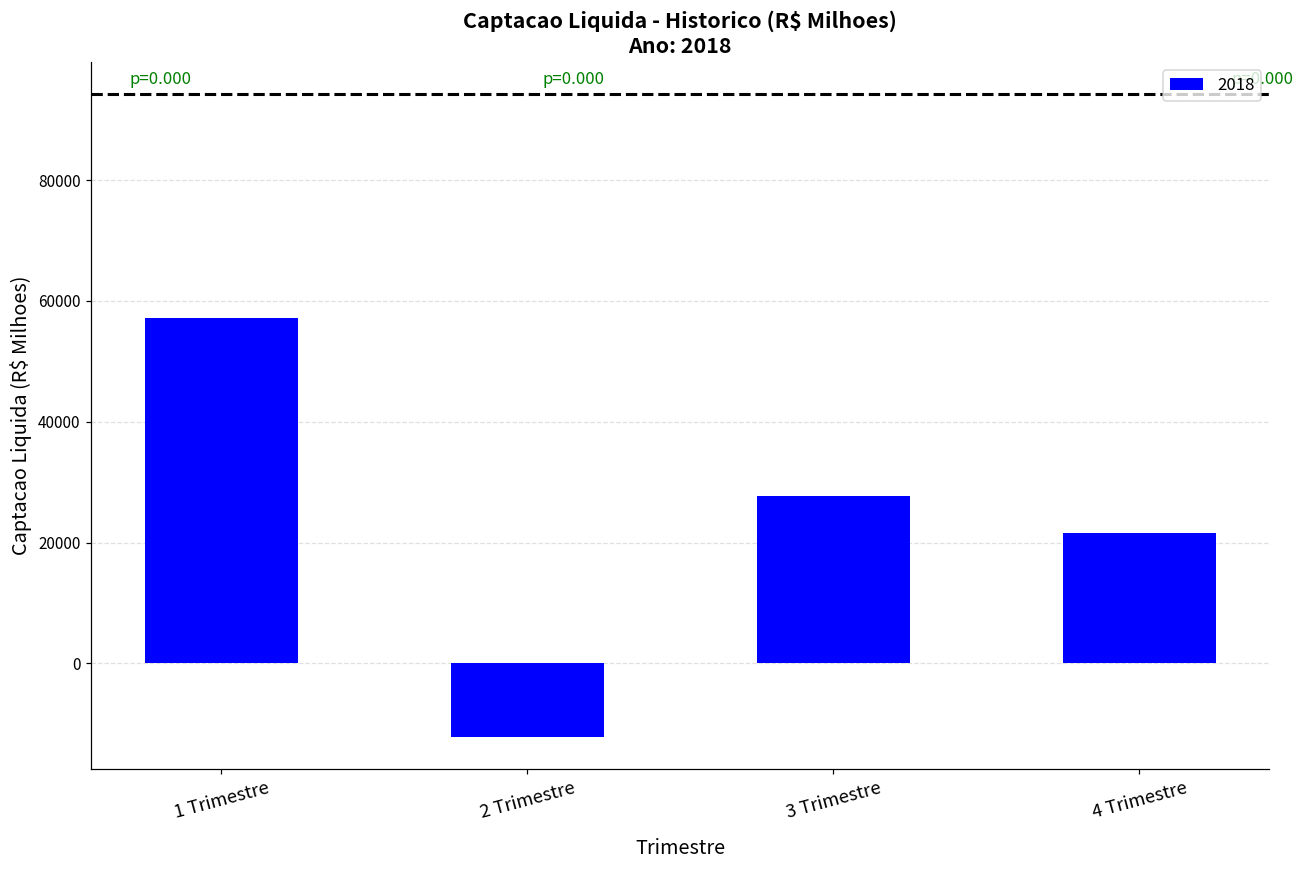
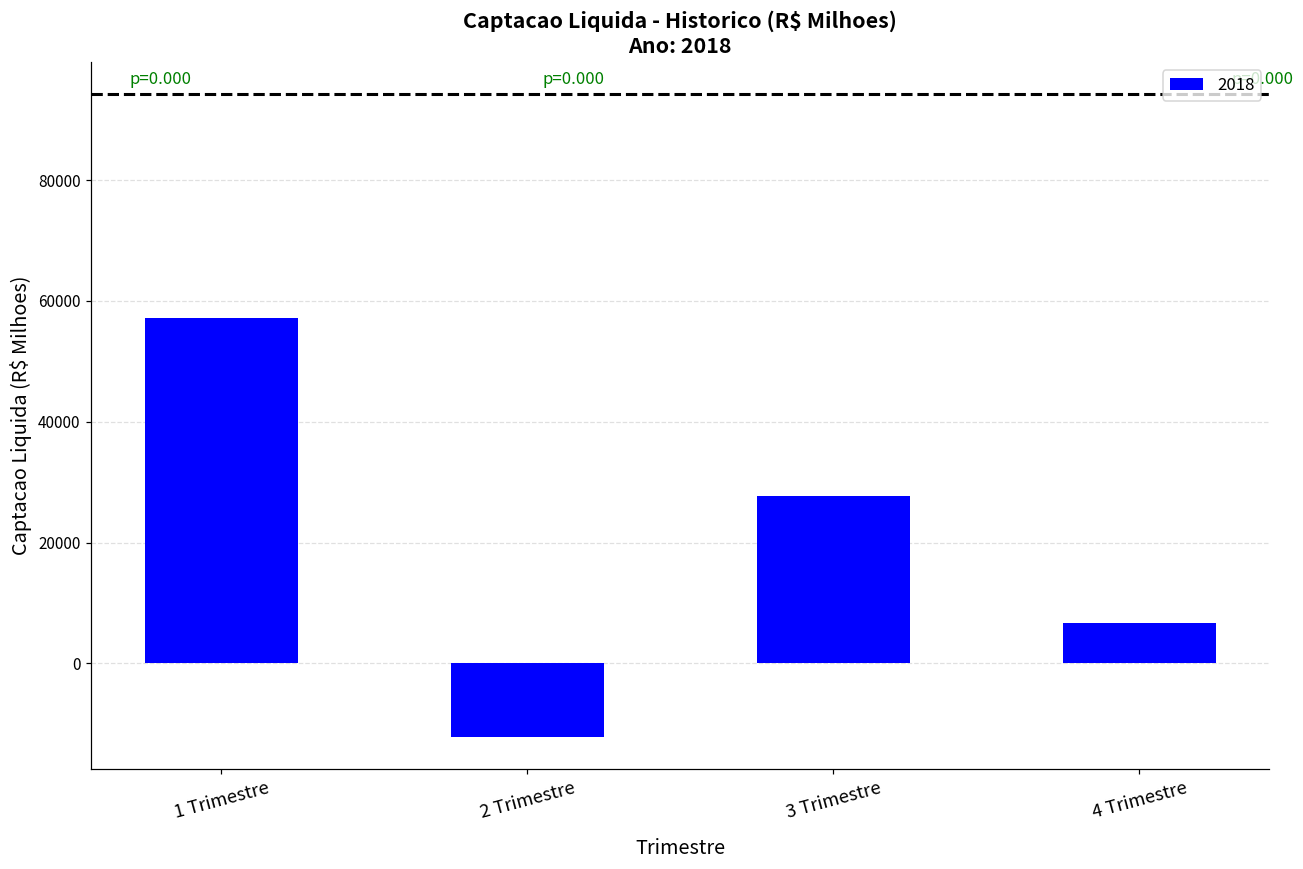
  {
    "1 Trimestre": 57000,
    "2 Trimestre": -12000,
    "3 Trimestre": 28000,
-   "4 Trimestre": 22000
+   "4 Trimestre": 7000
  }
